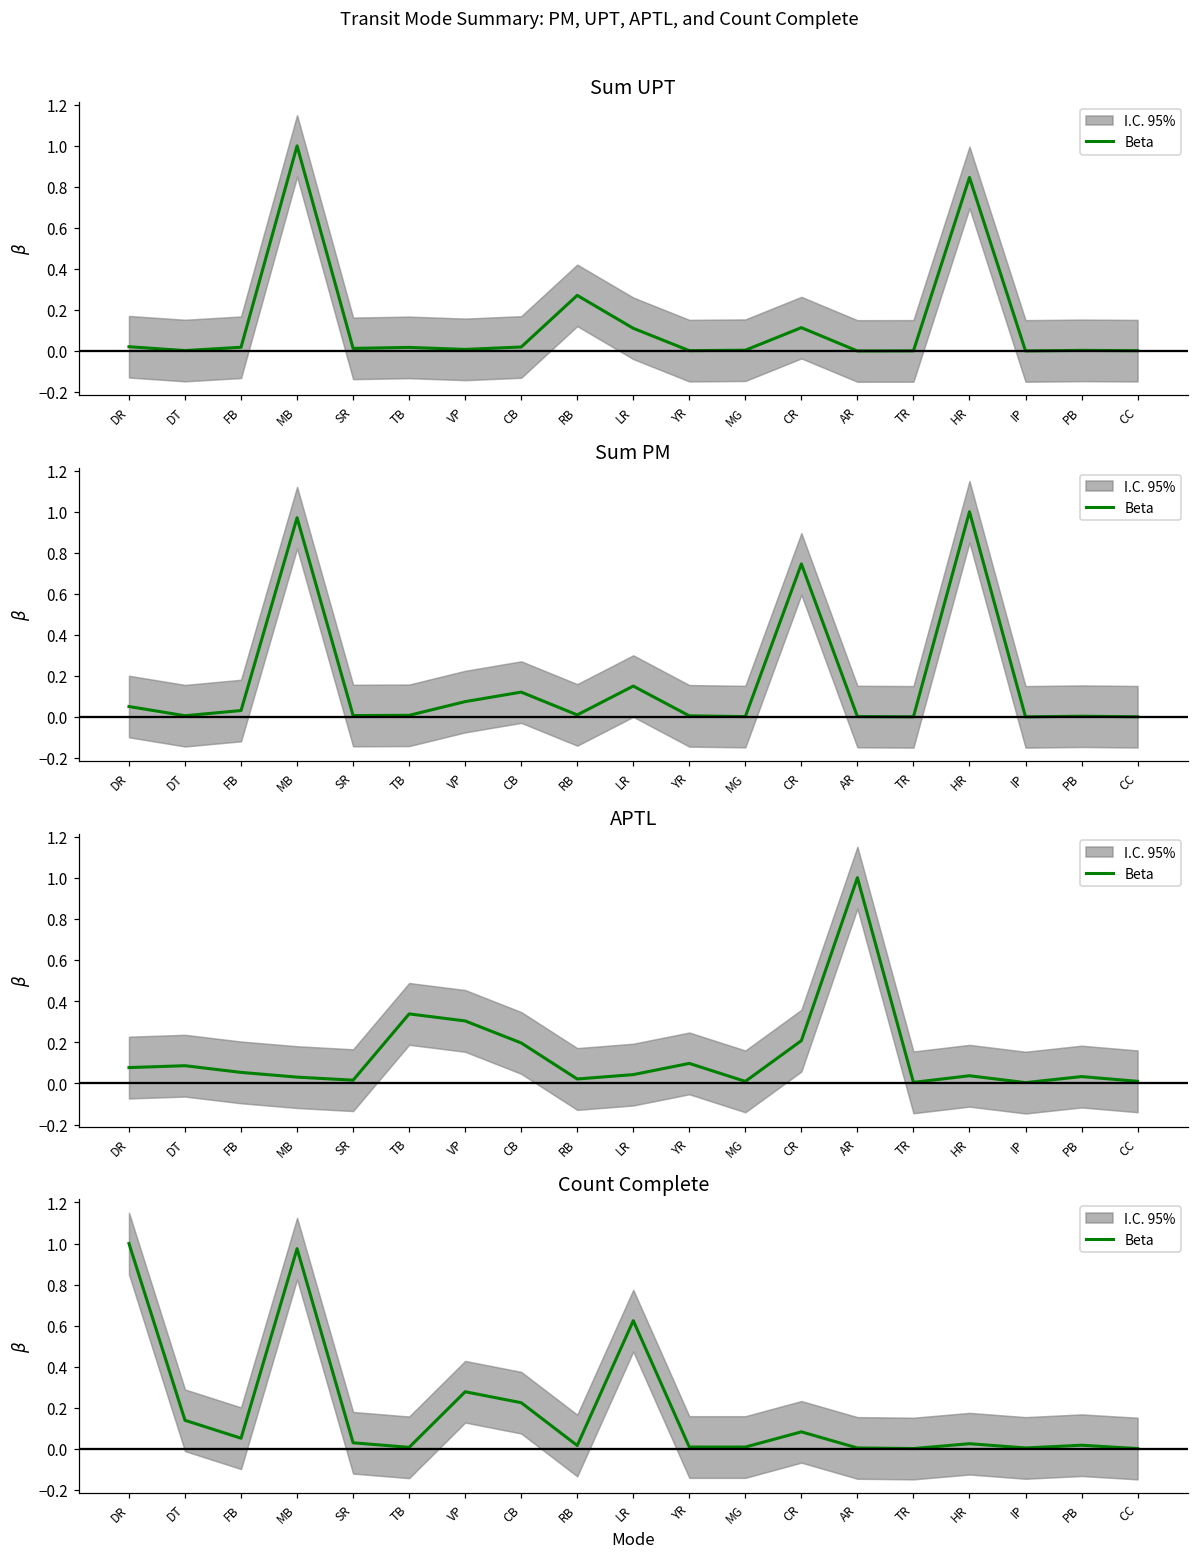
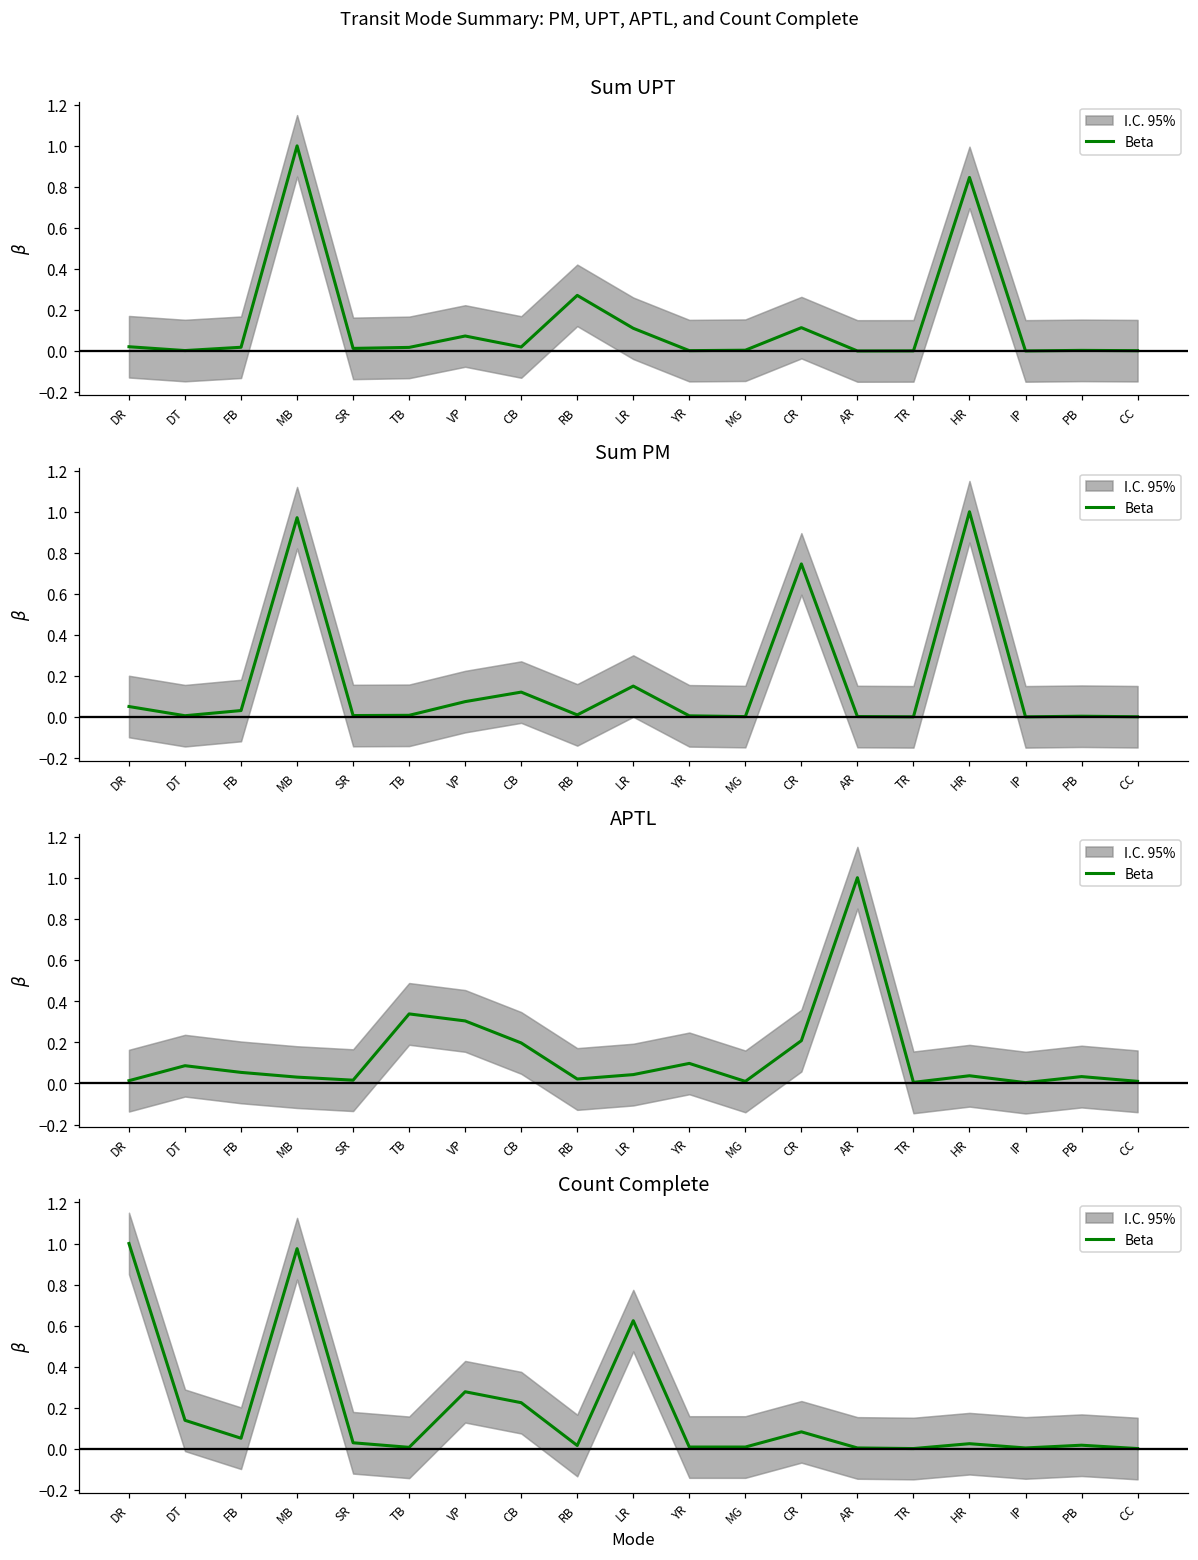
  {
    "Sum UPT": {
      "Beta": {
        "DR": 0.02,
        "DT": 0.00,
        "FB": 0.02,
        "MB": 1.00,
        "SR": 0.01,
        "TB": 0.02,
-       "VP": 0.01,
+       "VP": 0.07,
        "CB": 0.02,
        "RB": 0.27,
        "LR": 0.11,
        "YR": 0.00,
        "MG": 0.00,
        "CR": 0.11,
        "AR": 0.00,
        "TR": 0.00,
        "HR": 0.85,
        "IP": 0.00,
        "PB": 0.00,
        "CC": 0.00
      }
    },
    "Sum PM": {
      "Beta": {
        "DR": 0.05,
        "DT": 0.01,
        "FB": 0.03,
        "MB": 0.97,
        "SR": 0.01,
        "TB": 0.01,
        "VP": 0.07,
        "CB": 0.12,
        "RB": 0.01,
        "LR": 0.15,
        "YR": 0.00,
        "MG": 0.00,
        "CR": 0.75,
        "AR": 0.00,
        "TR": 0.00,
        "HR": 1.00,
        "IP": 0.00,
        "PB": 0.00,
        "CC": 0.00
      }
    },
    "APTL": {
      "Beta": {
-       "DR": 0.08,
+       "DR": 0.01,
        "DT": 0.09,
        "FB": 0.05,
        "MB": 0.03,
        "SR": 0.02,
        "TB": 0.34,
        "VP": 0.30,
        "CB": 0.20,
        "RB": 0.02,
        "LR": 0.04,
        "YR": 0.10,
        "MG": 0.01,
        "CR": 0.21,
        "AR": 1.00,
        "TR": 0.01,
        "HR": 0.04,
        "IP": 0.00,
        "PB": 0.03,
        "CC": 0.01
      }
    },
    "Count Complete": {
      "Beta": {
        "DR": 1.00,
        "DT": 0.14,
        "FB": 0.05,
        "MB": 0.97,
        "SR": 0.03,
        "TB": 0.01,
        "VP": 0.28,
        "CB": 0.22,
        "RB": 0.02,
        "LR": 0.62,
        "YR": 0.01,
        "MG": 0.01,
        "CR": 0.08,
        "AR": 0.00,
        "TR": 0.00,
        "HR": 0.03,
        "IP": 0.00,
        "PB": 0.02,
        "CC": 0.00
      }
    }
  }
